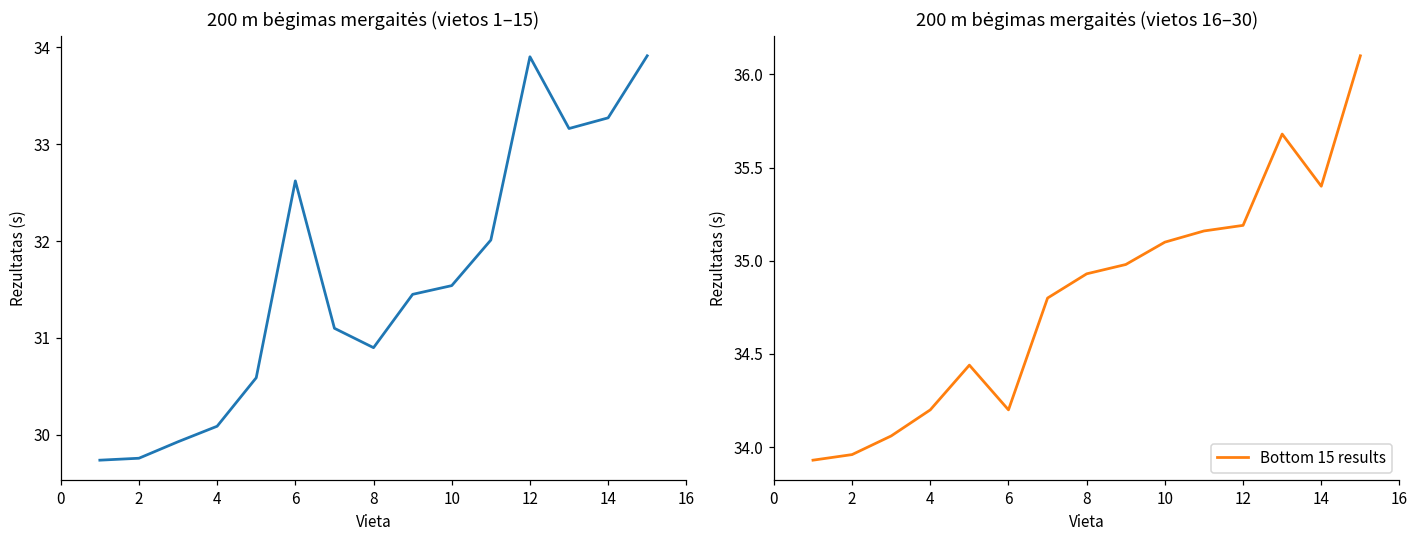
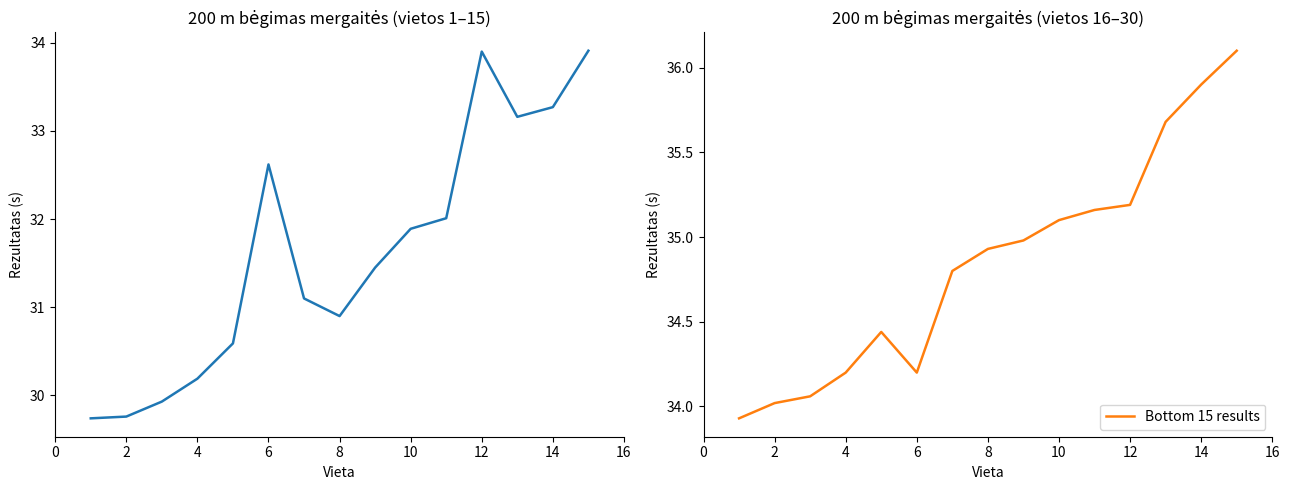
  {
    "200 m bėgimas mergaitės (vietos 1–15)": {
      "2": 29.8,
-     "4": 30.1,
+     "4": 30.2,
      "6": 32.6,
      "8": 30.9,
-     "10": 31.5,
+     "10": 31.9,
      "12": 33.9,
      "14": 33.3
    },
    "200 m bėgimas mergaitės (vietos 16–30)": {
-     "2": 33.96,
+     "2": 34.02,
      "4": 34.20,
      "6": 34.20,
      "8": 34.93,
      "10": 35.10,
      "12": 35.19,
-     "14": 35.4
+     "14": 35.9
    }
  }
